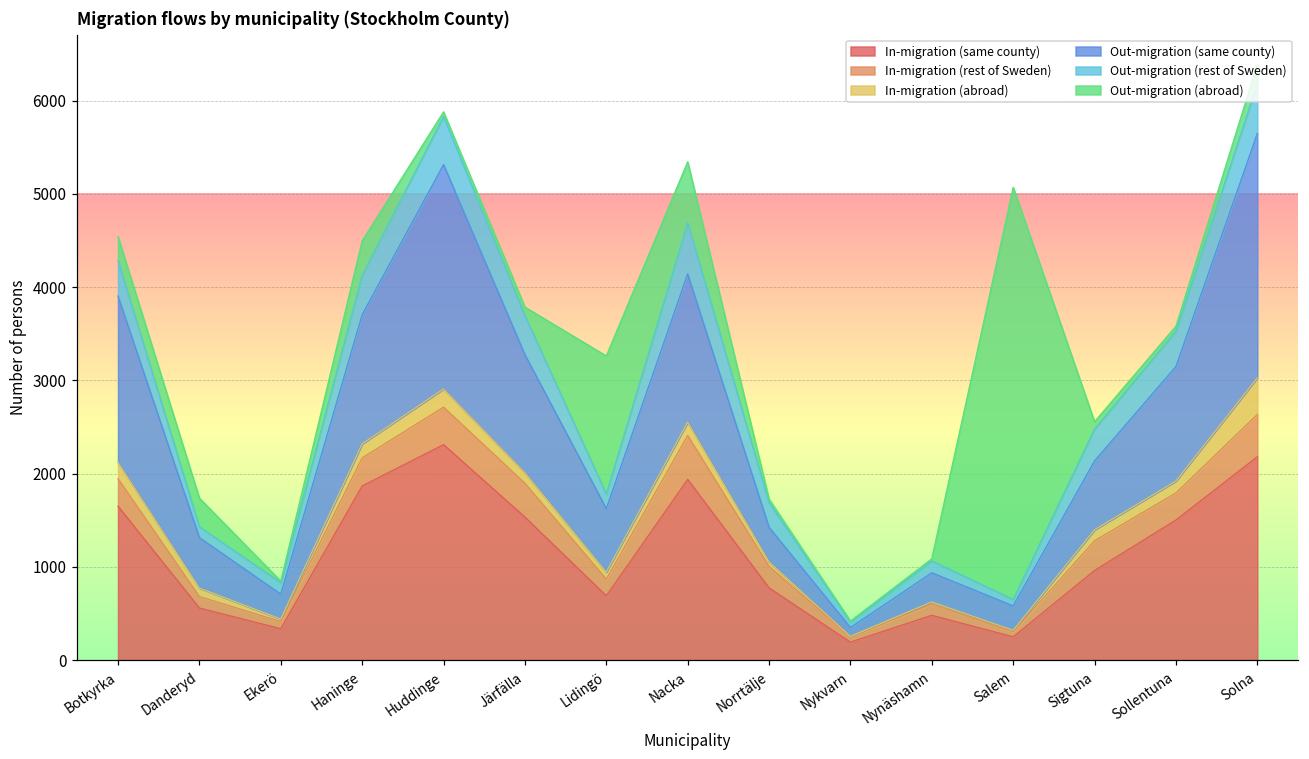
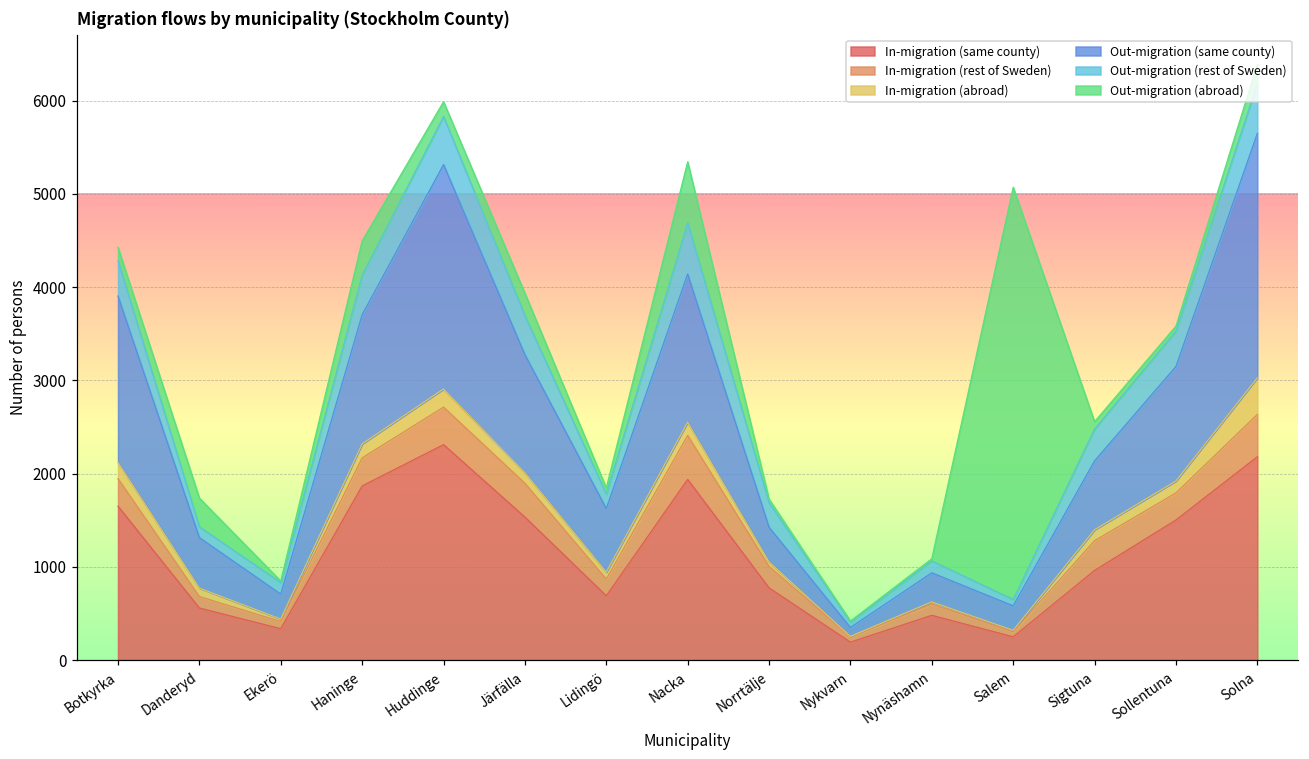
  {
    "Out-migration (abroad)": {
-     "Botkyrka": 300,
+     "Botkyrka": 100,
      "Danderyd": 300,
      "Haninge": 400,
-     "Huddinge": 100,
-     "Järfälla": 100,
-     "Lidingö": 1500,
+     "Huddinge": 200,
+     "Järfälla": 200,
+     "Lidingö": 100,
      "Nacka": 700,
      "Norrtälje": 0,
      "Salem": 4400,
      "Sigtuna": 100,
      "Sollentuna": 100
    }
  }
